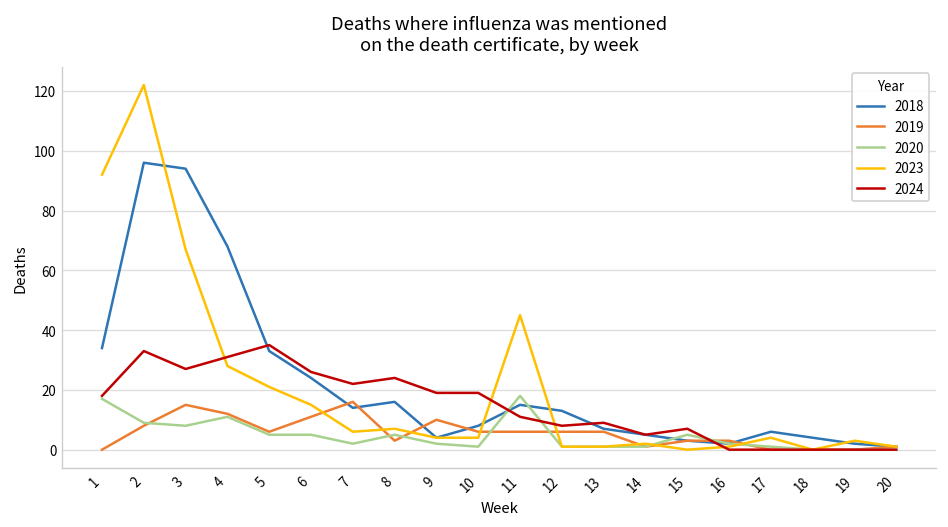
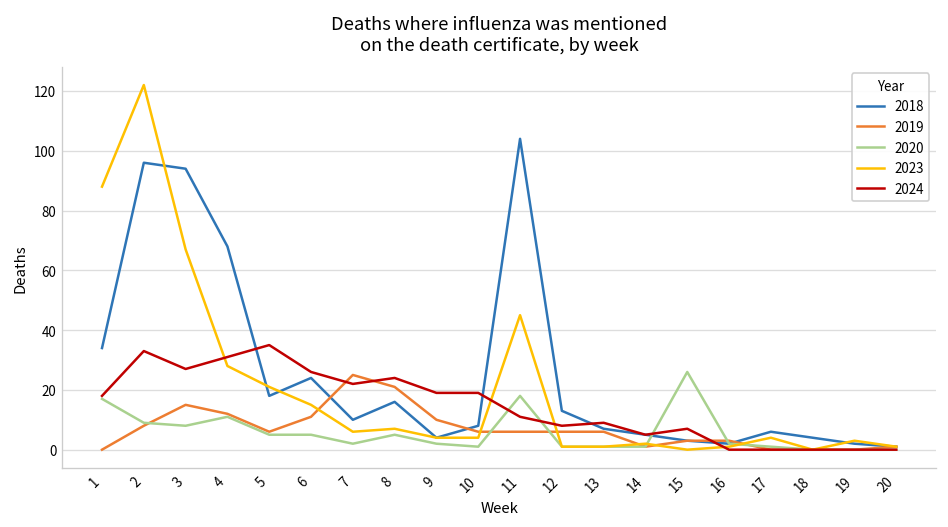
  {
    "2018": {
      "1": 34,
      "2": 96,
      "3": 94,
      "4": 68,
-     "5": 33,
+     "5": 18,
      "6": 24,
-     "7": 14,
+     "7": 10,
      "8": 16,
      "10": 8,
-     "11": 15,
+     "11": 104,
      "12": 13,
      "17": 6,
      "18": 4
    },
    "2019": {
      "1": 0,
      "3": 15,
      "6": 11,
-     "7": 16,
-     "8": 3,
+     "7": 25,
+     "8": 21,
      "9": 10,
      "10": 6,
      "11": 6,
      "12": 6
    },
    "2020": {
      "3": 8,
      "6": 5,
      "7": 2,
      "8": 5,
      "9": 2,
      "10": 1,
      "11": 18,
-     "15": 5
+     "15": 26
    },
    "2023": {
-     "1": 92,
+     "1": 88,
      "2": 122,
      "3": 67,
      "4": 28,
      "5": 21,
      "6": 15,
      "7": 6,
      "8": 7,
      "10": 4,
      "11": 45,
      "15": 0,
      "17": 4
    },
    "2024": {
      "2": 33,
      "3": 27,
      "4": 31,
      "5": 35,
      "6": 26,
      "7": 22,
      "8": 24,
      "9": 19,
      "10": 19,
      "11": 11,
      "12": 8,
      "13": 9,
      "15": 7
    }
  }
